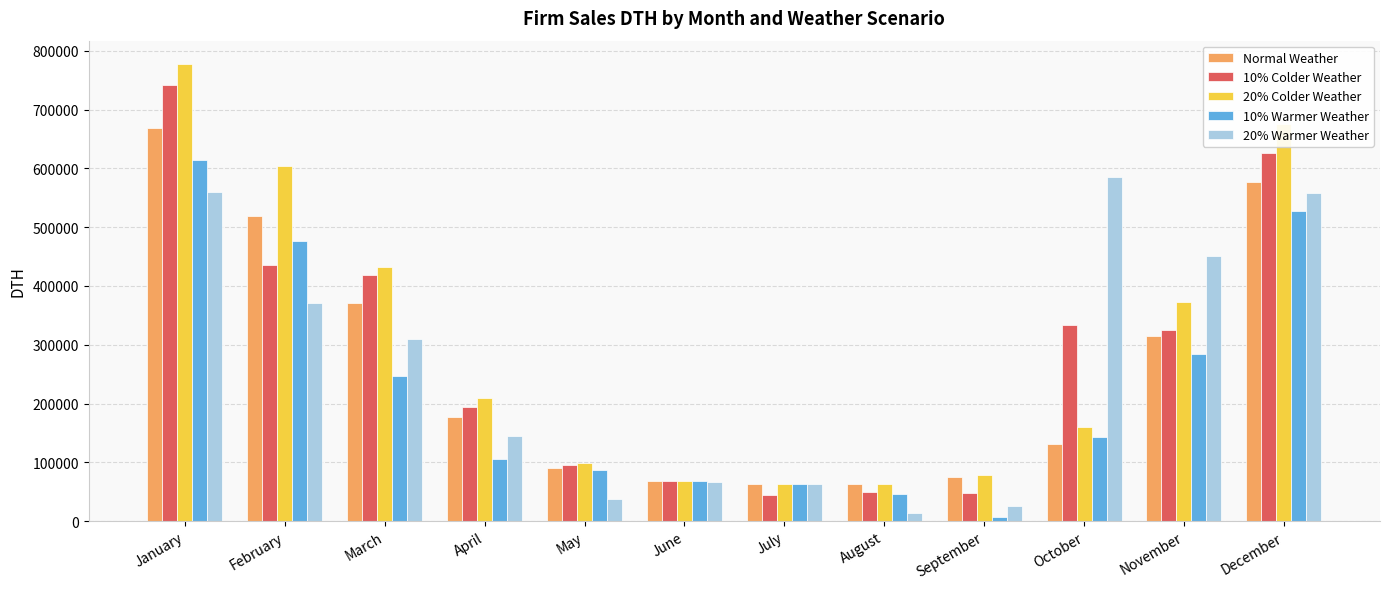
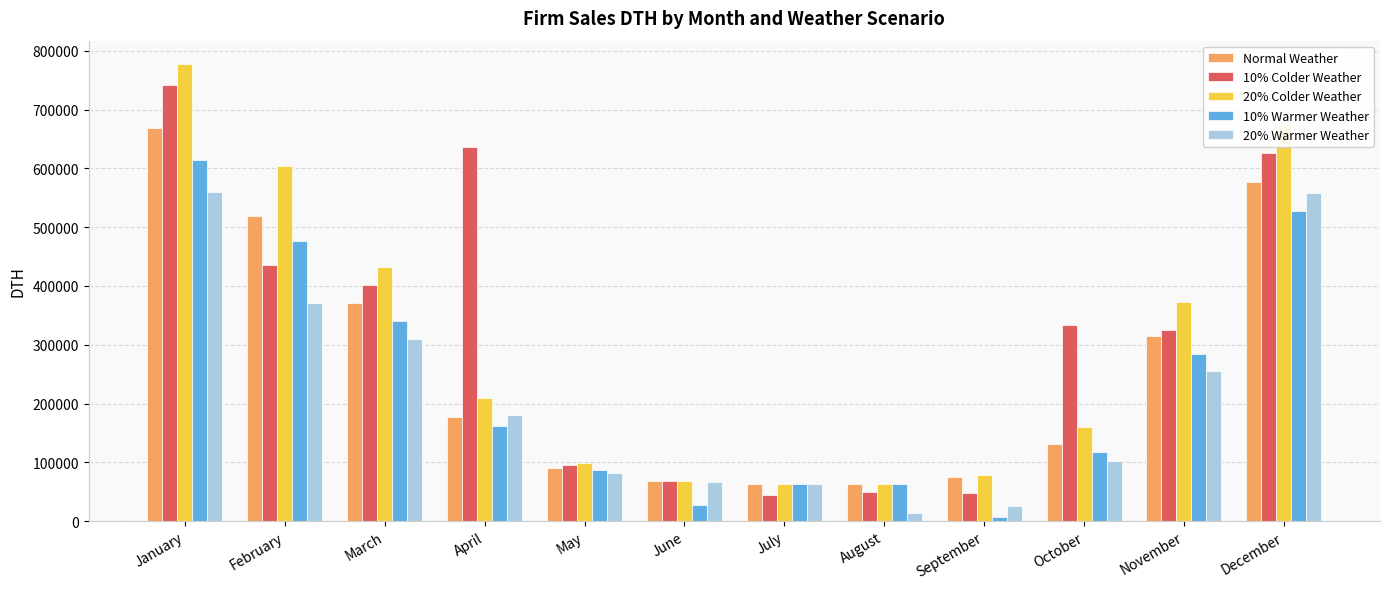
  {
    "10% Colder Weather": {
      "January": 740000,
      "February": 440000,
-     "March": 420000,
-     "April": 190000,
+     "March": 400000,
+     "April": 640000,
      "May": 90000,
      "June": 70000,
      "July": 40000,
      "August": 50000,
      "September": 50000,
      "October": 330000,
      "November": 330000,
      "December": 630000
    },
    "10% Warmer Weather": {
      "January": 610000,
      "February": 480000,
-     "March": 250000,
-     "April": 100000,
+     "March": 340000,
+     "April": 160000,
      "May": 90000,
-     "June": 70000,
+     "June": 30000,
      "July": 60000,
-     "August": 50000,
+     "August": 60000,
      "September": 10000,
-     "October": 140000,
+     "October": 120000,
      "November": 290000,
      "December": 530000
    },
    "20% Warmer Weather": {
      "January": 560000,
      "February": 370000,
      "March": 310000,
-     "April": 150000,
-     "May": 40000,
+     "April": 180000,
+     "May": 80000,
      "June": 70000,
      "July": 60000,
      "August": 10000,
      "September": 30000,
-     "October": 590000,
-     "November": 450000,
+     "October": 100000,
+     "November": 260000,
      "December": 560000
    }
  }
